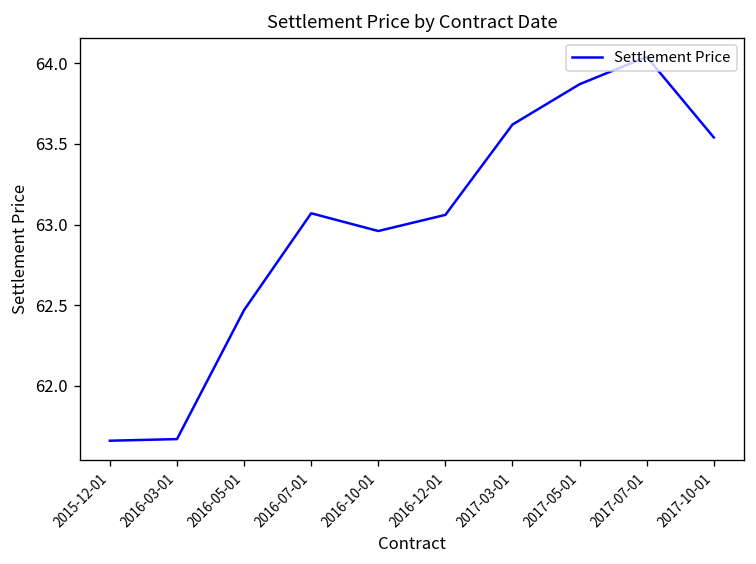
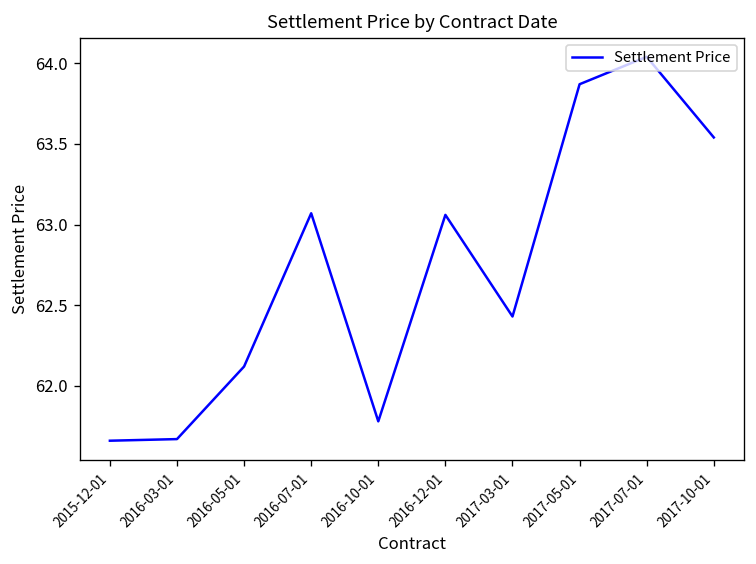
  {
    "2015-12-01": 61.66,
    "2016-03-01": 61.67,
-   "2016-05-01": 62.47,
+   "2016-05-01": 62.12,
    "2016-07-01": 63.07,
-   "2016-10-01": 62.96,
+   "2016-10-01": 61.78,
    "2016-12-01": 63.06,
-   "2017-03-01": 63.62,
+   "2017-03-01": 62.43,
    "2017-05-01": 63.87,
    "2017-10-01": 63.54
  }
